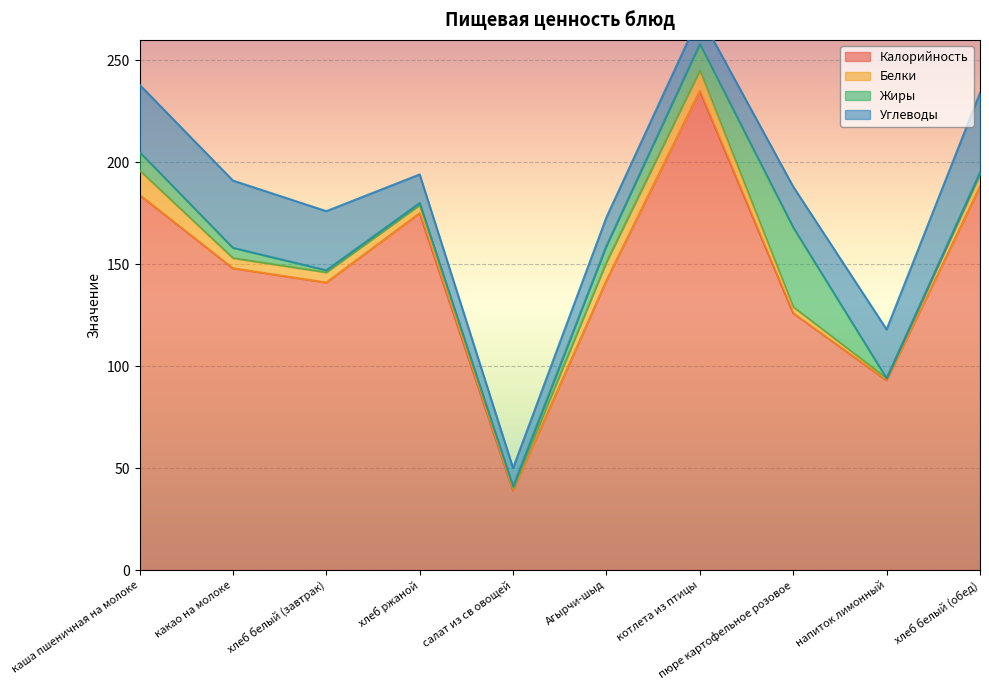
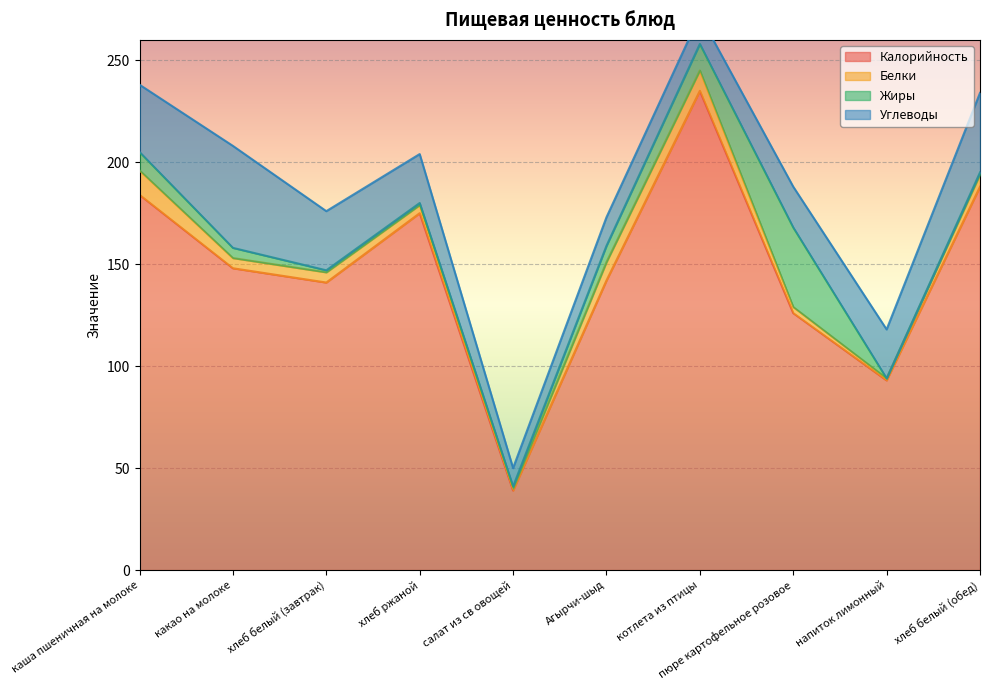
  {
    "Калорийность": {
      "каша пшеничная на молоке": 184,
      "какао на молоке": 148,
      "хлеб белый (завтрак)": 141,
      "хлеб ржаной": 175,
      "Агырчи-шыд": 142,
      "котлета из птицы": 235,
      "пюре картофельное розовое": 126,
      "хлеб белый (обед)": 188
    },
    "Белки": {
      "каша пшеничная на молоке": 12,
      "какао на молоке": 5,
      "Агырчи-шыд": 9,
      "котлета из птицы": 10,
      "пюре картофельное розовое": 3
    },
    "Жиры": {
      "каша пшеничная на молоке": 9,
      "какао на молоке": 5,
      "Агырчи-шыд": 8,
      "котлета из птицы": 13,
      "пюре картофельное розовое": 39
    },
    "Углеводы": {
      "каша пшеничная на молоке": 33,
-     "какао на молоке": 33,
+     "какао на молоке": 50,
      "хлеб белый (завтрак)": 29,
-     "хлеб ржаной": 14,
+     "хлеб ржаной": 24,
      "салат из св овощей": 9,
      "Агырчи-шыд": 14,
      "пюре картофельное розовое": 20,
      "напиток лимонный": 24,
      "хлеб белый (обед)": 39
    }
  }
